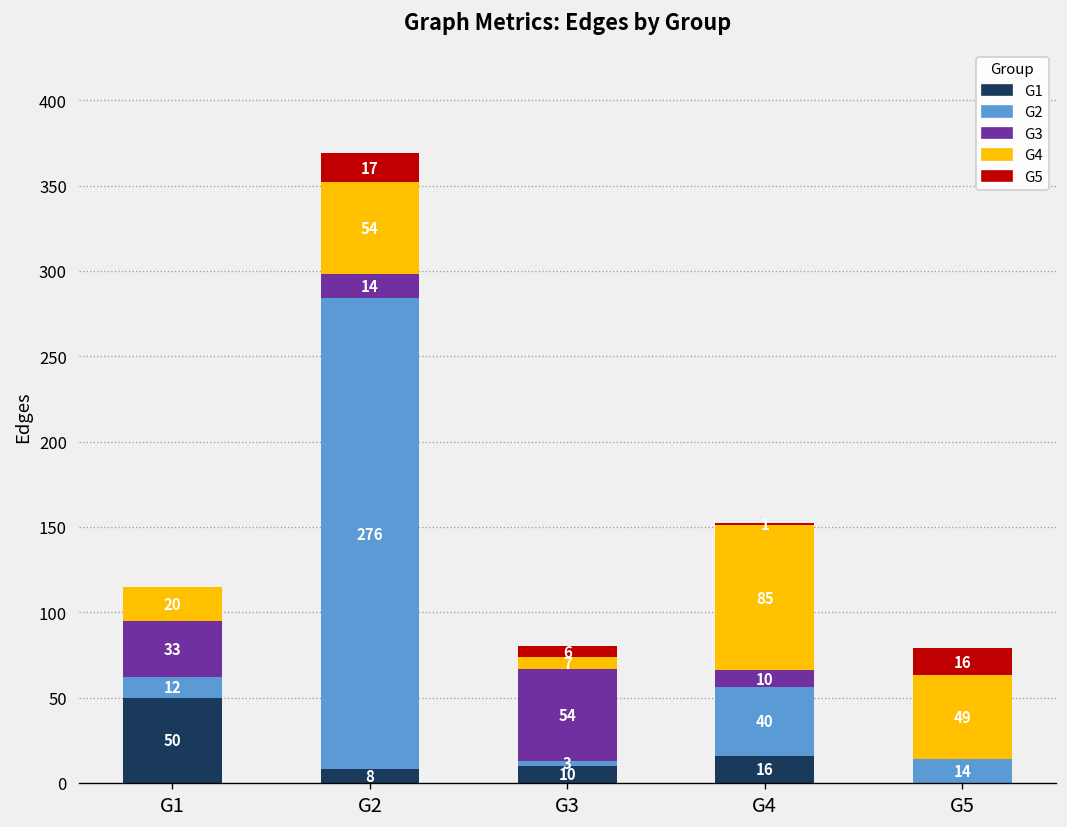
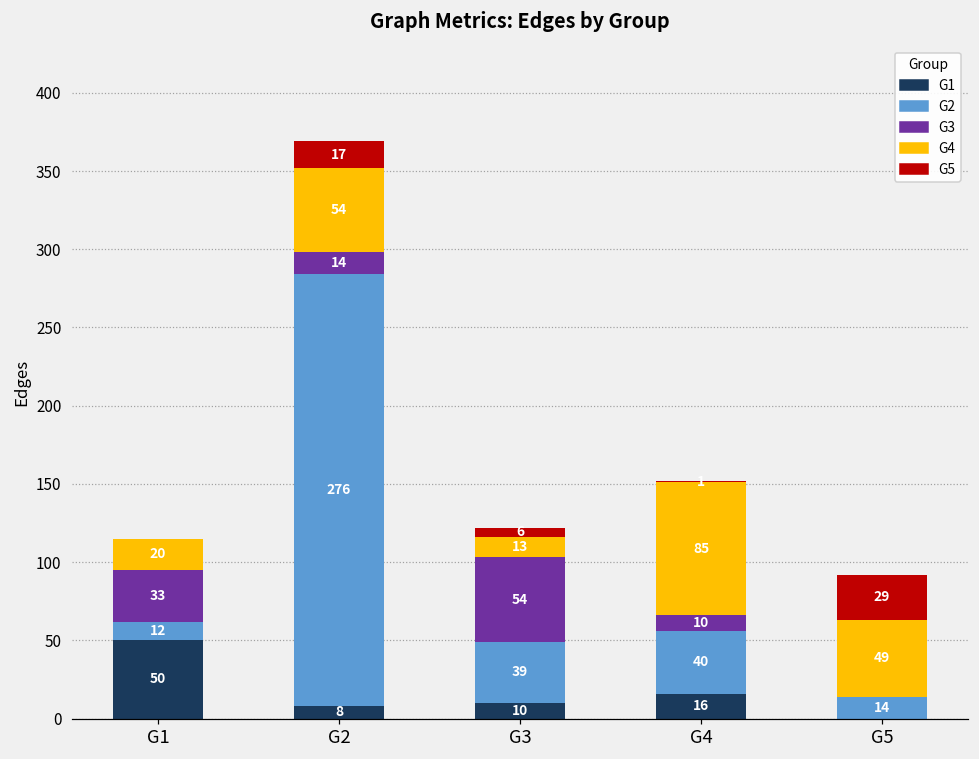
  {
    "G1": {
      "G1": 50,
      "G2": 8,
      "G3": 10,
      "G4": 16
    },
    "G2": {
      "G1": 12,
      "G2": 276,
-     "G3": 3,
+     "G3": 39,
      "G4": 40,
      "G5": 14
    },
    "G3": {
      "G1": 33,
      "G2": 14,
      "G3": 54,
      "G4": 10
    },
    "G4": {
      "G1": 20,
      "G2": 54,
-     "G3": 7,
+     "G3": 13,
      "G4": 85,
      "G5": 49
    },
    "G5": {
      "G2": 17,
      "G4": 1,
-     "G5": 16
+     "G5": 29
    }
  }
